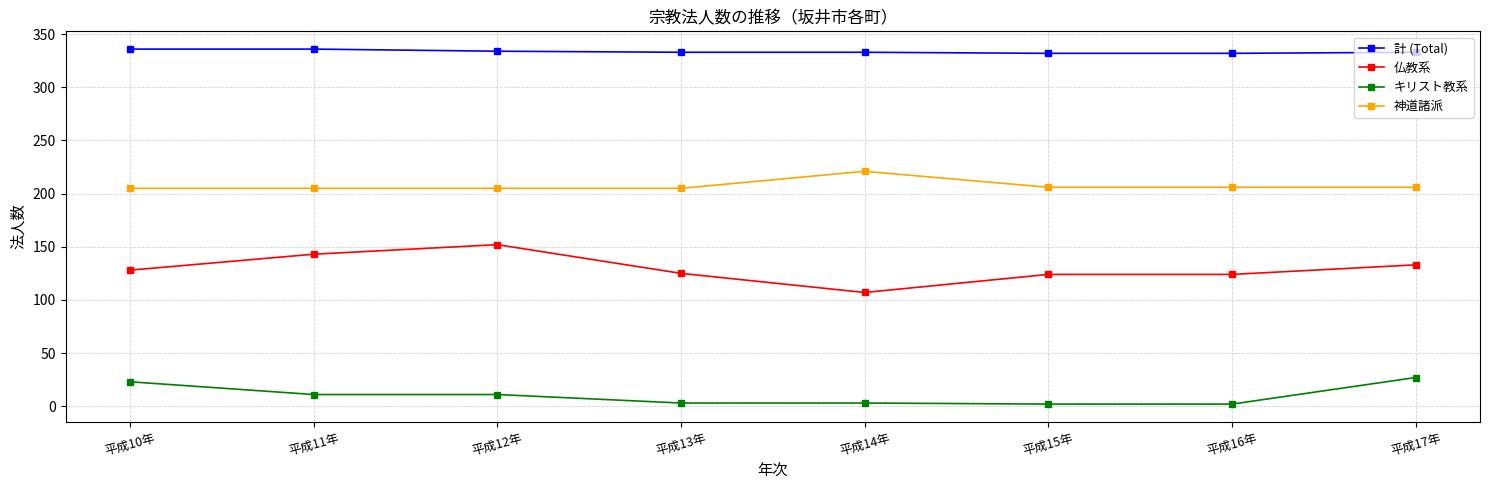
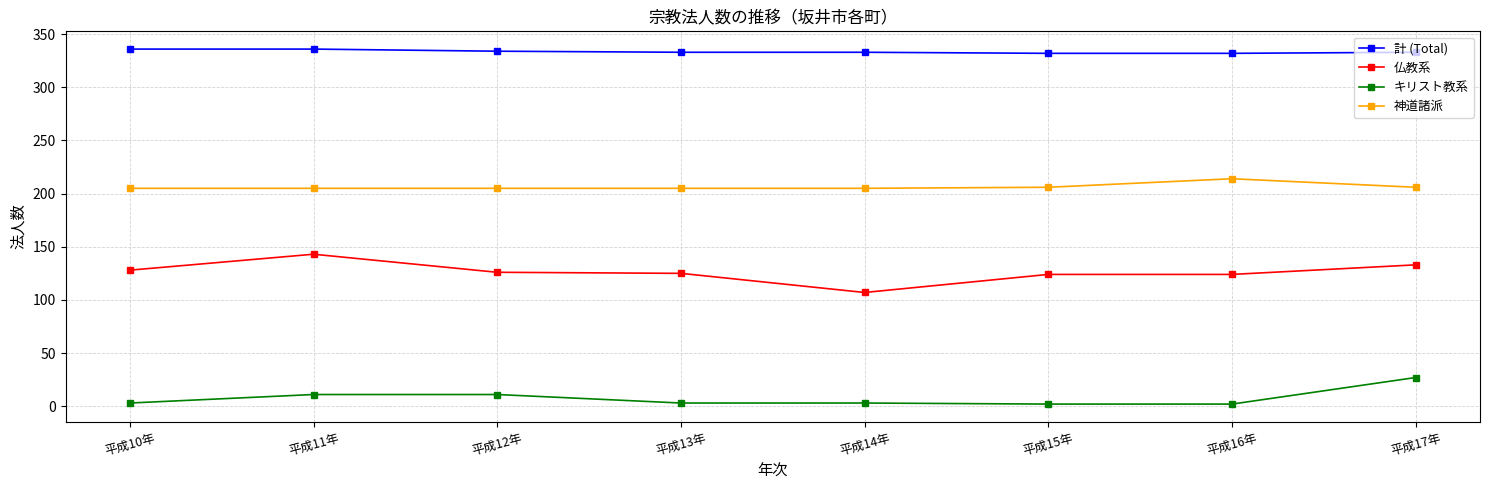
  {
    "計 (Total)": {
      "平成10年": 336,
      "平成11年": 336,
      "平成12年": 334,
      "平成13年": 333,
      "平成14年": 333,
      "平成15年": 332,
      "平成16年": 332
    },
    "仏教系": {
      "平成10年": 128,
      "平成11年": 143,
-     "平成12年": 152,
+     "平成12年": 126,
      "平成13年": 125,
      "平成14年": 107,
      "平成15年": 124,
      "平成16年": 124,
      "平成17年": 133
    },
    "キリスト教系": {
-     "平成10年": 23,
+     "平成10年": 3,
      "平成11年": 11,
      "平成12年": 11,
      "平成13年": 3,
      "平成14年": 3,
      "平成15年": 2,
      "平成16年": 2,
      "平成17年": 27
    },
    "神道諸派": {
      "平成10年": 205,
      "平成11年": 205,
      "平成12年": 205,
      "平成13年": 205,
-     "平成14年": 221,
+     "平成14年": 205,
      "平成15年": 206,
-     "平成16年": 206,
+     "平成16年": 214,
      "平成17年": 206
    }
  }
